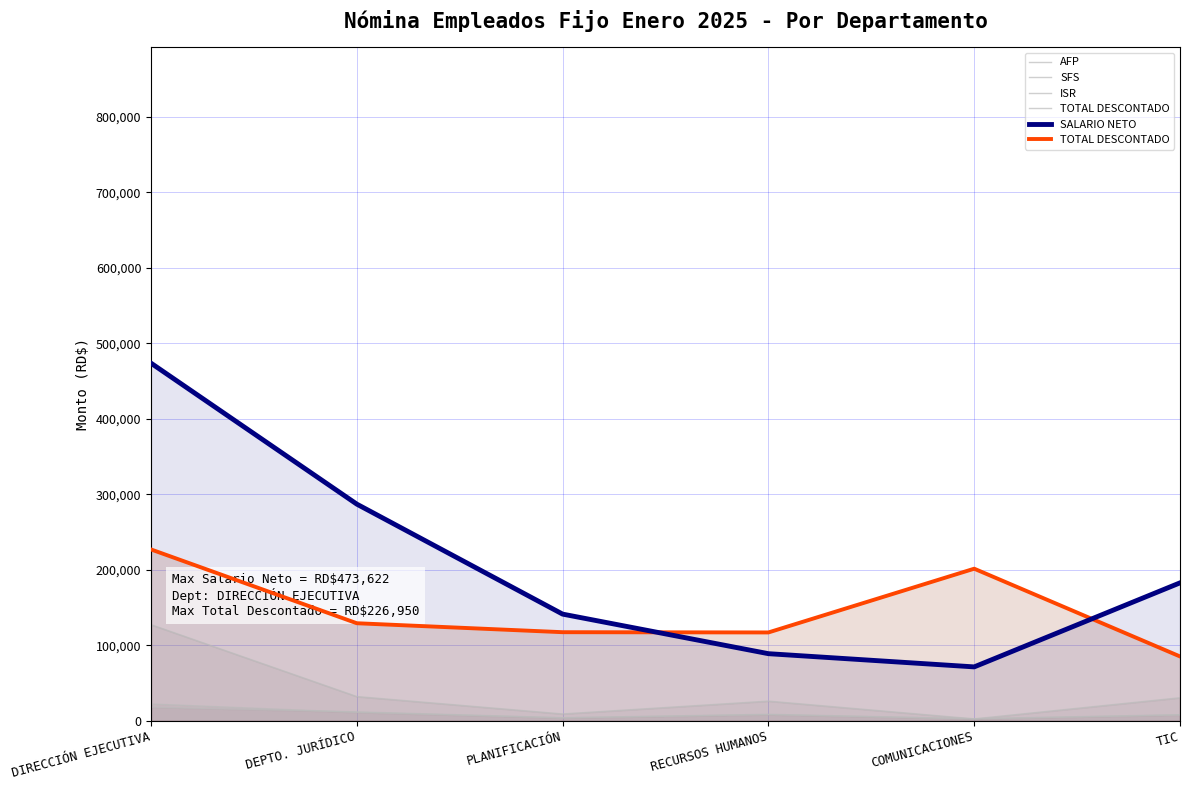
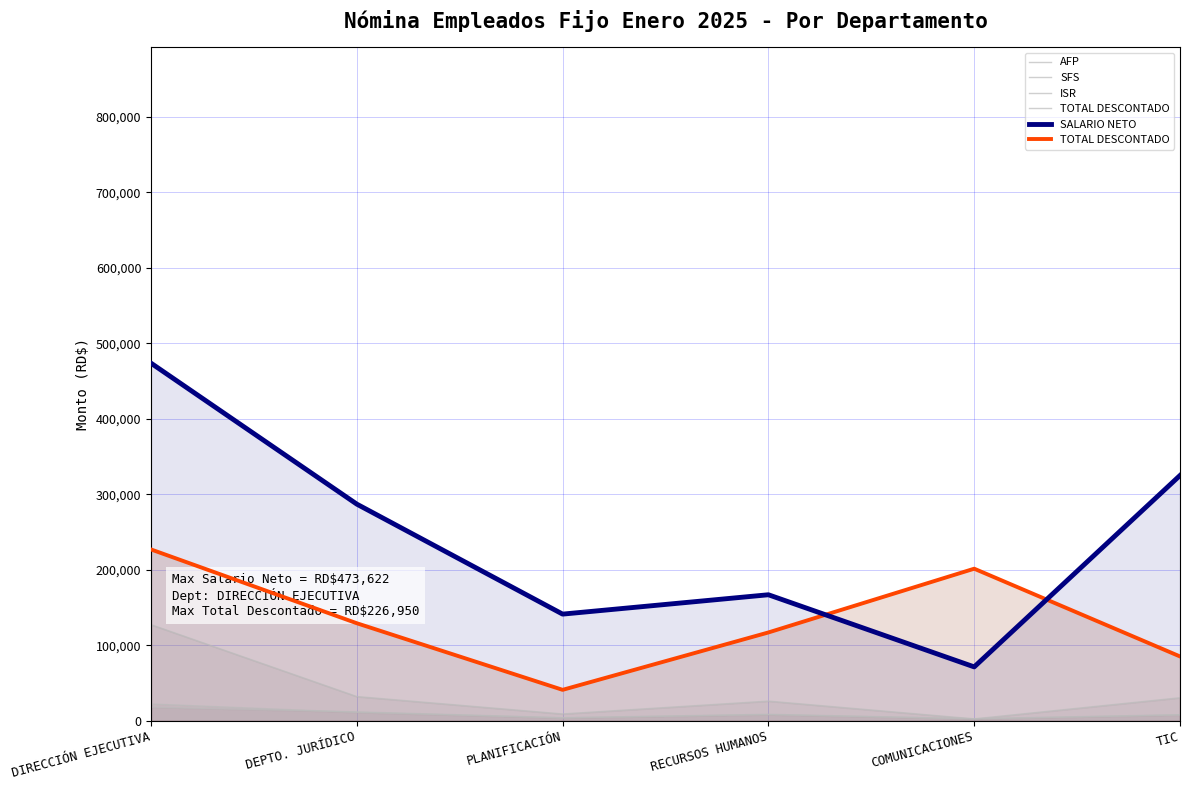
  {
    "TOTAL DESCONTADO": {
      "DIRECCIÓN EJECUTIVA": "230,000",
-     "PLANIFICACIÓN": "120,000",
+     "PLANIFICACIÓN": "40,000",
      "RECURSOS HUMANOS": "120,000",
      "COMUNICACIONES": "200,000",
      "TIC": "90,000"
    },
    "SALARIO NETO": {
      "DIRECCIÓN EJECUTIVA": "470,000",
      "DEPTO. JURÍDICO": "290,000",
      "PLANIFICACIÓN": "140,000",
-     "RECURSOS HUMANOS": "90,000",
+     "RECURSOS HUMANOS": "170,000",
      "COMUNICACIONES": "70,000",
-     "TIC": "180,000"
+     "TIC": "320,000"
    }
  }
